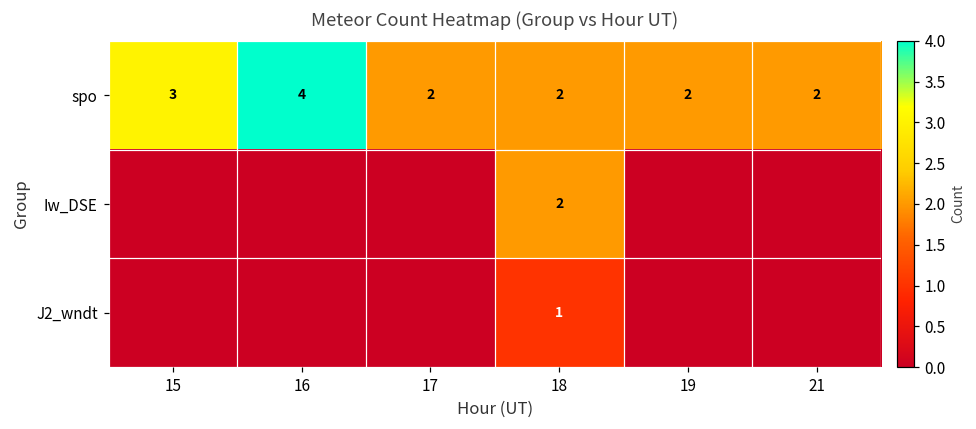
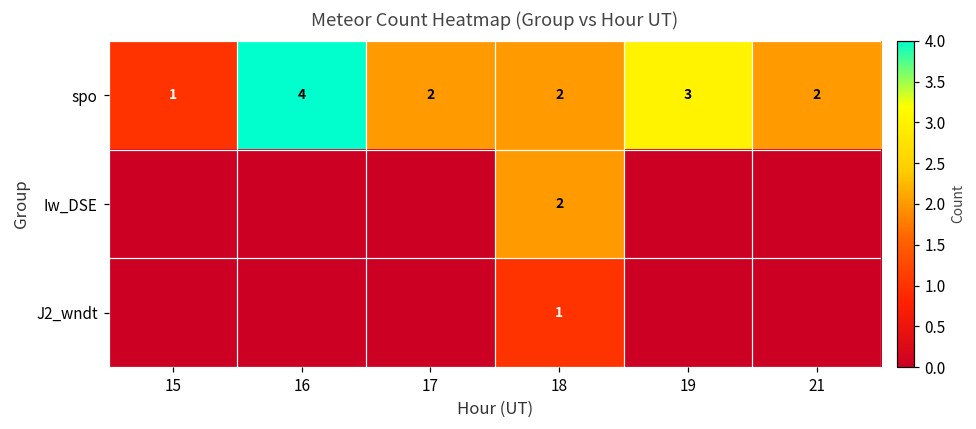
  {
    "spo": {
-     "15": 3,
+     "15": 1,
      "16": 4,
      "17": 2,
      "18": 2,
-     "19": 2,
+     "19": 3,
      "21": 2
    },
    "Iw_DSE": {
      "18": 2
    },
    "J2_wndt": {
      "18": 1
    }
  }
